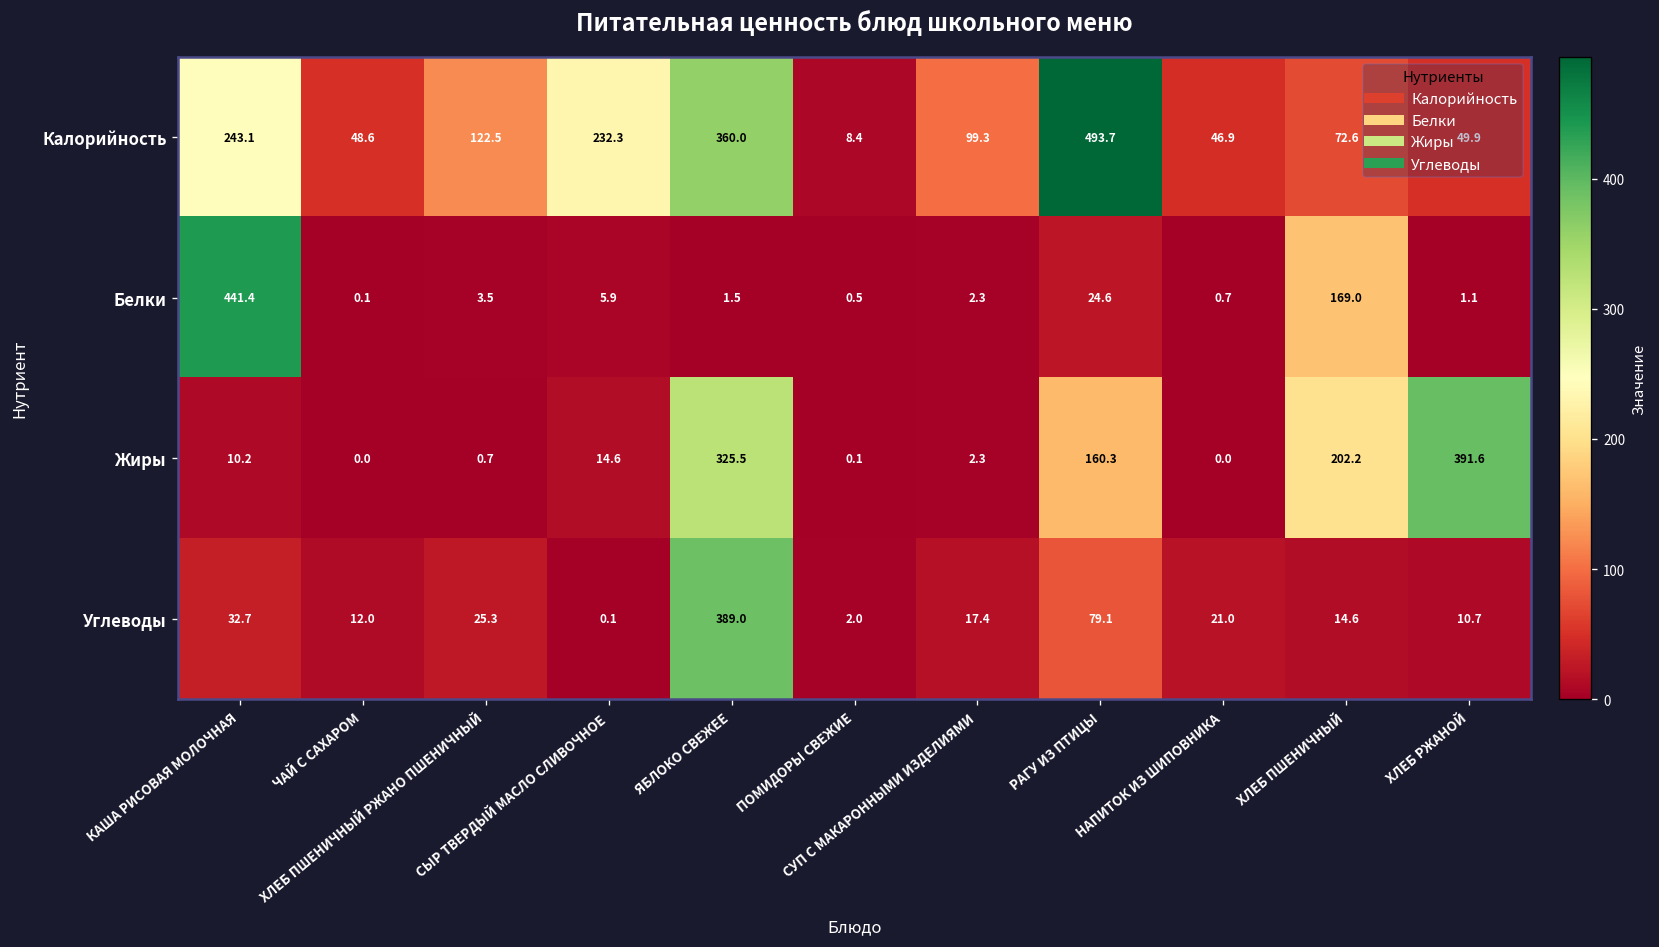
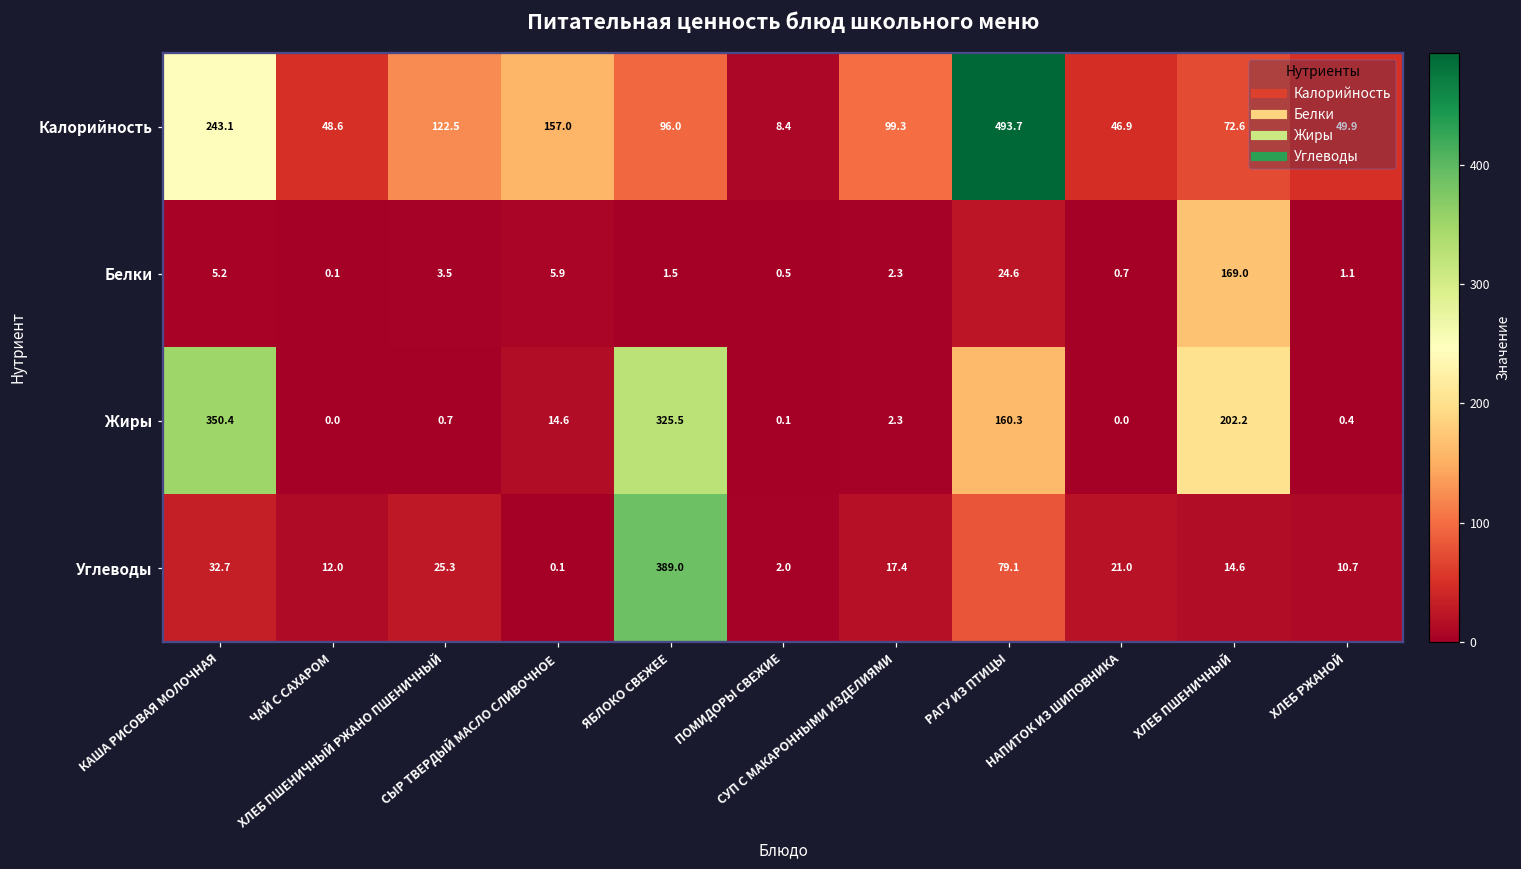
  {
    "Калорийность": {
      "КАША РИСОВАЯ МОЛОЧНАЯ": 243.1,
      "ЧАЙ С САХАРОМ": 48.6,
      "ХЛЕБ ПШЕНИЧНЫЙ РЖАНО ПШЕНИЧНЫЙ": 122.5,
-     "СЫР ТВЕРДЫЙ МАСЛО СЛИВОЧНОЕ": 232.3,
-     "ЯБЛОКО СВЕЖЕЕ": 360.0,
+     "СЫР ТВЕРДЫЙ МАСЛО СЛИВОЧНОЕ": 157.0,
+     "ЯБЛОКО СВЕЖЕЕ": 96.0,
      "ПОМИДОРЫ СВЕЖИЕ": 8.4,
      "СУП С МАКАРОННЫМИ ИЗДЕЛИЯМИ": 99.3,
      "РАГУ ИЗ ПТИЦЫ": 493.7,
      "НАПИТОК ИЗ ШИПОВНИКА": 46.9,
      "ХЛЕБ ПШЕНИЧНЫЙ": 72.6
    },
    "Белки": {
-     "КАША РИСОВАЯ МОЛОЧНАЯ": 441.4,
+     "КАША РИСОВАЯ МОЛОЧНАЯ": 5.2,
      "ЧАЙ С САХАРОМ": 0.1,
      "ХЛЕБ ПШЕНИЧНЫЙ РЖАНО ПШЕНИЧНЫЙ": 3.5,
      "СЫР ТВЕРДЫЙ МАСЛО СЛИВОЧНОЕ": 5.9,
      "ЯБЛОКО СВЕЖЕЕ": 1.5,
      "ПОМИДОРЫ СВЕЖИЕ": 0.5,
      "СУП С МАКАРОННЫМИ ИЗДЕЛИЯМИ": 2.3,
      "РАГУ ИЗ ПТИЦЫ": 24.6,
      "НАПИТОК ИЗ ШИПОВНИКА": 0.7,
      "ХЛЕБ ПШЕНИЧНЫЙ": 169.0,
      "ХЛЕБ РЖАНОЙ": 1.1
    },
    "Жиры": {
-     "КАША РИСОВАЯ МОЛОЧНАЯ": 10.2,
+     "КАША РИСОВАЯ МОЛОЧНАЯ": 350.4,
      "ЧАЙ С САХАРОМ": 0.0,
      "ХЛЕБ ПШЕНИЧНЫЙ РЖАНО ПШЕНИЧНЫЙ": 0.7,
      "СЫР ТВЕРДЫЙ МАСЛО СЛИВОЧНОЕ": 14.6,
      "ЯБЛОКО СВЕЖЕЕ": 325.5,
      "ПОМИДОРЫ СВЕЖИЕ": 0.1,
      "СУП С МАКАРОННЫМИ ИЗДЕЛИЯМИ": 2.3,
      "РАГУ ИЗ ПТИЦЫ": 160.3,
      "НАПИТОК ИЗ ШИПОВНИКА": 0.0,
      "ХЛЕБ ПШЕНИЧНЫЙ": 202.2,
-     "ХЛЕБ РЖАНОЙ": 391.6
+     "ХЛЕБ РЖАНОЙ": 0.4
    },
    "Углеводы": {
      "КАША РИСОВАЯ МОЛОЧНАЯ": 32.7,
      "ЧАЙ С САХАРОМ": 12.0,
      "ХЛЕБ ПШЕНИЧНЫЙ РЖАНО ПШЕНИЧНЫЙ": 25.3,
      "СЫР ТВЕРДЫЙ МАСЛО СЛИВОЧНОЕ": 0.1,
      "ЯБЛОКО СВЕЖЕЕ": 389.0,
      "ПОМИДОРЫ СВЕЖИЕ": 2.0,
      "СУП С МАКАРОННЫМИ ИЗДЕЛИЯМИ": 17.4,
      "РАГУ ИЗ ПТИЦЫ": 79.1,
      "НАПИТОК ИЗ ШИПОВНИКА": 21.0,
      "ХЛЕБ ПШЕНИЧНЫЙ": 14.6,
      "ХЛЕБ РЖАНОЙ": 10.7
    }
  }
